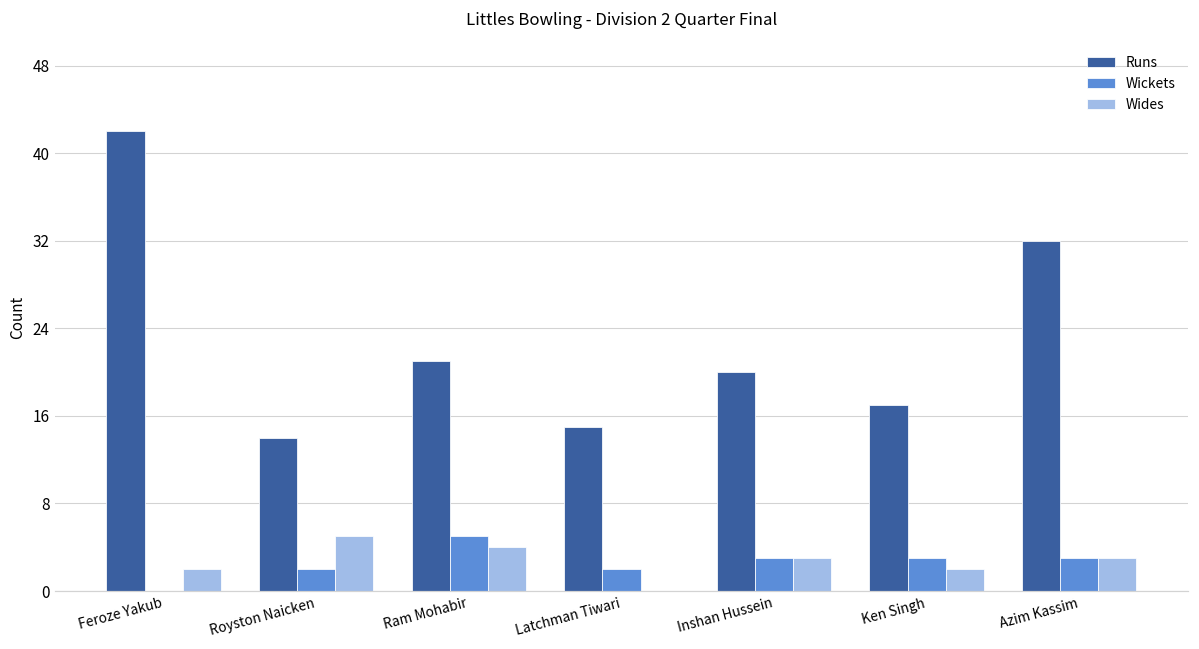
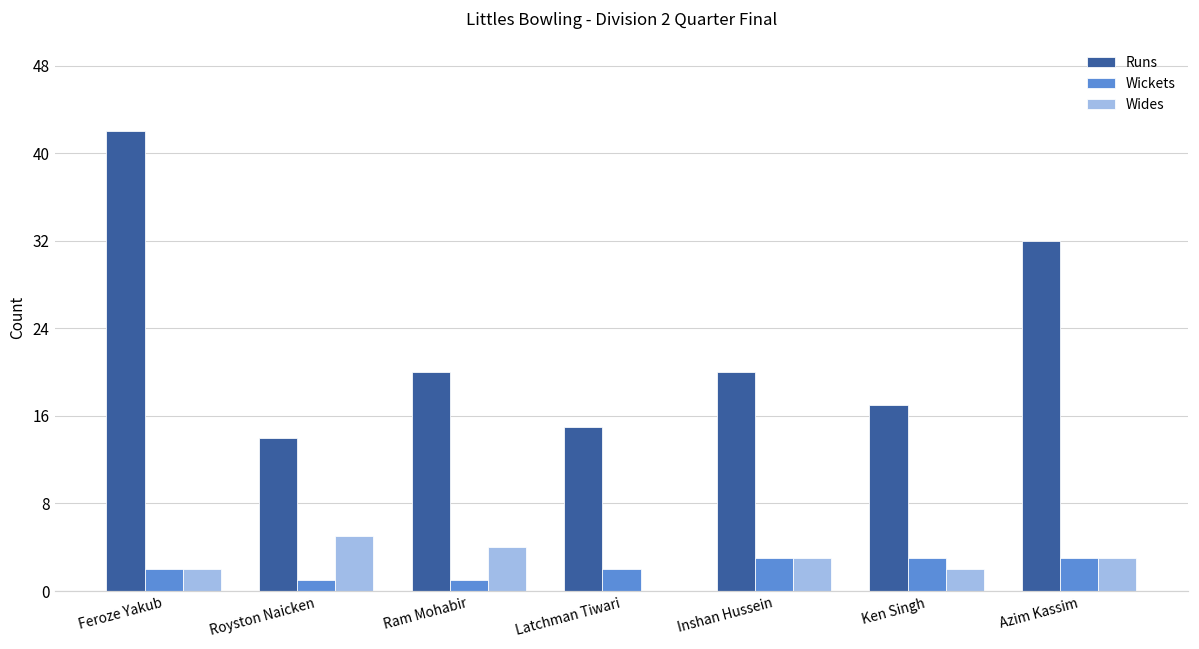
  {
    "Runs": {
      "Feroze Yakub": 42,
      "Royston Naicken": 14,
-     "Ram Mohabir": 21,
+     "Ram Mohabir": 20,
      "Latchman Tiwari": 15,
      "Inshan Hussein": 20,
      "Ken Singh": 17,
      "Azim Kassim": 32
    },
    "Wickets": {
-     "Feroze Yakub": 0,
-     "Royston Naicken": 2,
-     "Ram Mohabir": 5,
+     "Feroze Yakub": 2,
+     "Royston Naicken": 1,
+     "Ram Mohabir": 1,
      "Latchman Tiwari": 2,
      "Inshan Hussein": 3,
      "Ken Singh": 3,
      "Azim Kassim": 3
    },
    "Wides": {
      "Feroze Yakub": 2,
      "Royston Naicken": 5,
      "Ram Mohabir": 4,
      "Latchman Tiwari": 0,
      "Inshan Hussein": 3,
      "Ken Singh": 2,
      "Azim Kassim": 3
    }
  }
